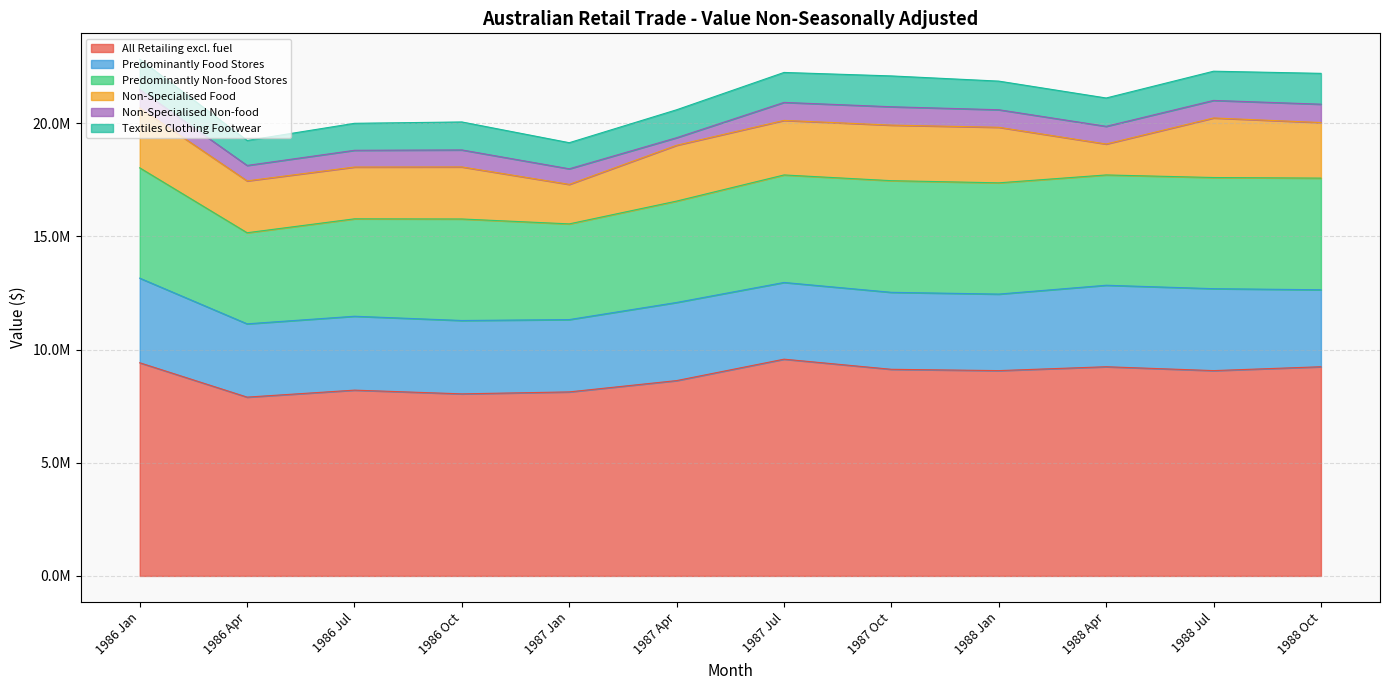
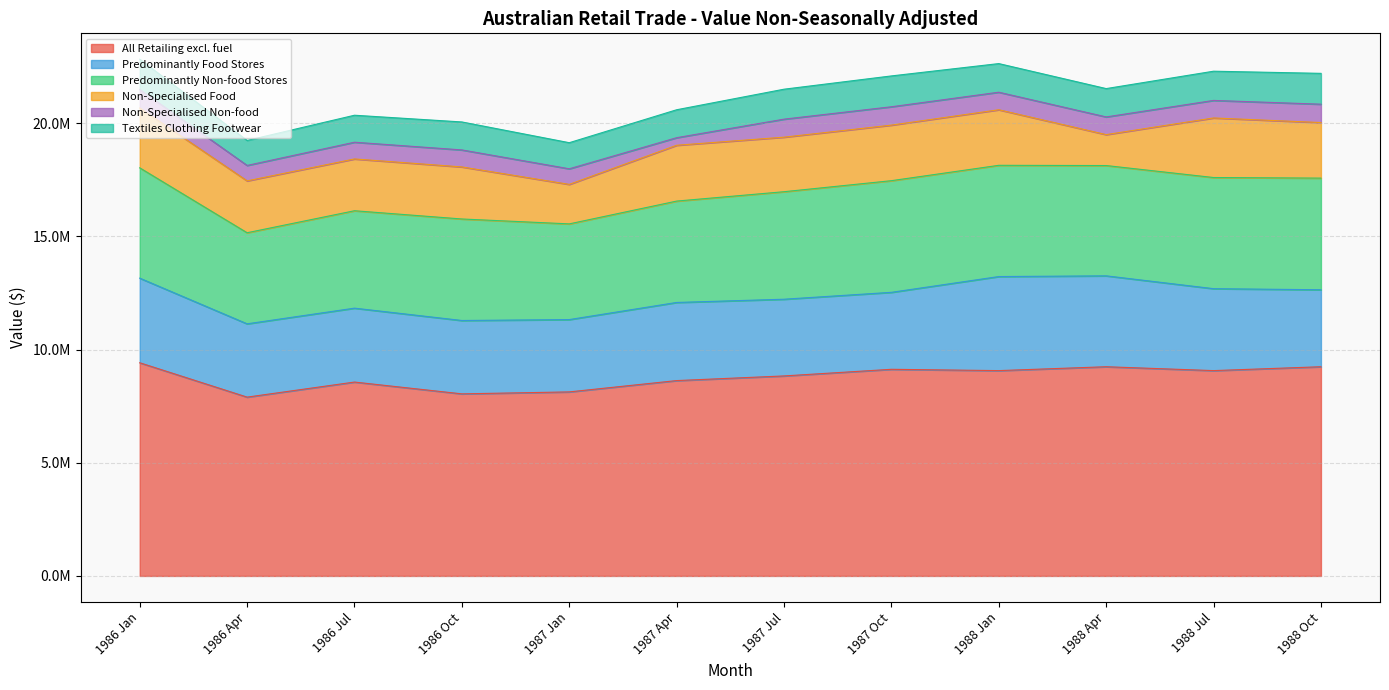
  {
    "All Retailing excl. fuel": {
      "1986 Jan": 9400000,
      "1986 Apr": 7900000,
-     "1986 Jul": 8200000,
+     "1986 Jul": 8600000,
      "1986 Oct": 8000000,
      "1987 Jan": 8100000,
      "1987 Apr": 8600000,
-     "1987 Jul": 9600000,
+     "1987 Jul": 8800000,
      "1987 Oct": 9100000,
      "1988 Jan": 9100000,
      "1988 Apr": 9200000,
      "1988 Jul": 9100000,
      "1988 Oct": 9200000
    },
    "Predominantly Food Stores": {
      "1986 Jan": 3700000,
      "1986 Apr": 3200000,
      "1986 Jul": 3300000,
      "1986 Oct": 3200000,
      "1987 Jan": 3200000,
      "1987 Apr": 3500000,
      "1987 Jul": 3400000,
      "1987 Oct": 3400000,
-     "1988 Jan": 3400000,
-     "1988 Apr": 3600000,
+     "1988 Jan": 4200000,
+     "1988 Apr": 4000000,
      "1988 Jul": 3600000,
      "1988 Oct": 3400000
    },
    "Non-Specialised Food": {
      "1986 Apr": 2300000,
      "1986 Jul": 2300000,
      "1986 Oct": 2300000,
      "1987 Jan": 1700000,
      "1987 Apr": 2500000,
      "1987 Jul": 2400000,
      "1987 Oct": 2500000,
      "1988 Jan": 2500000,
      "1988 Apr": 1400000,
      "1988 Jul": 2600000,
      "1988 Oct": 2500000
    },
    "Non-Specialised Non-food": {
      "1986 Apr": 700000,
      "1986 Jul": 700000,
      "1986 Oct": 800000,
      "1987 Jan": 700000,
      "1987 Apr": 300000,
      "1987 Jul": 800000,
      "1987 Oct": 800000,
      "1988 Jan": 800000,
      "1988 Apr": 800000,
      "1988 Jul": 800000,
      "1988 Oct": 800000
    }
  }
